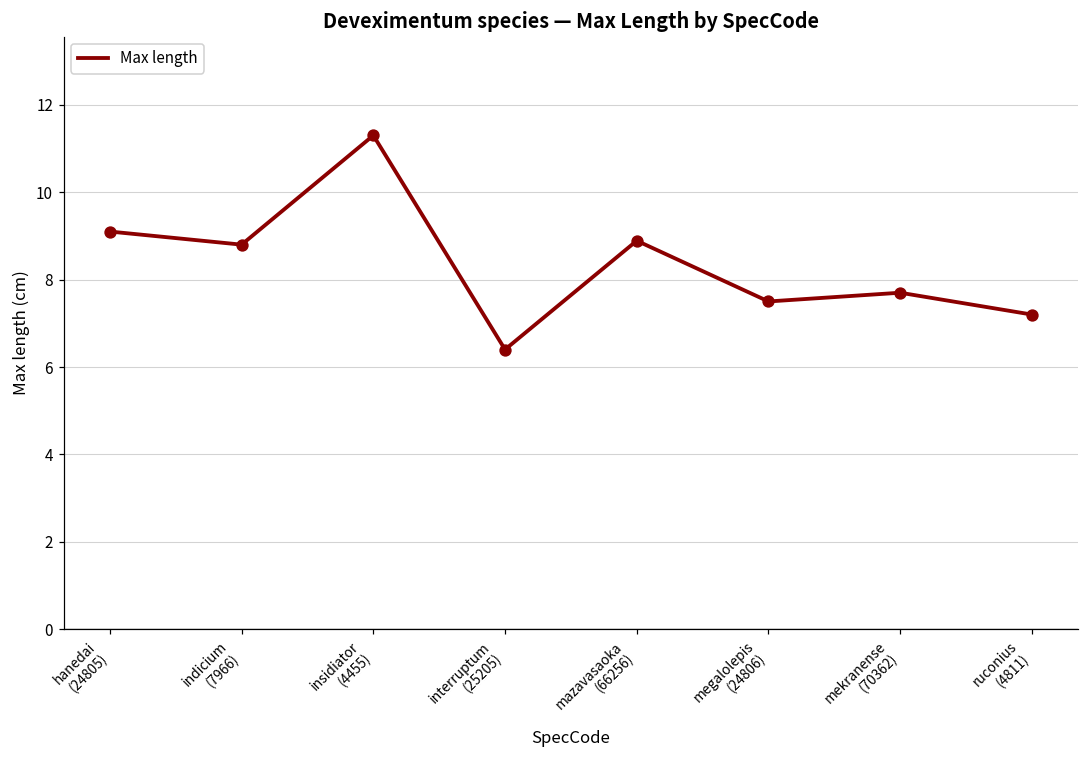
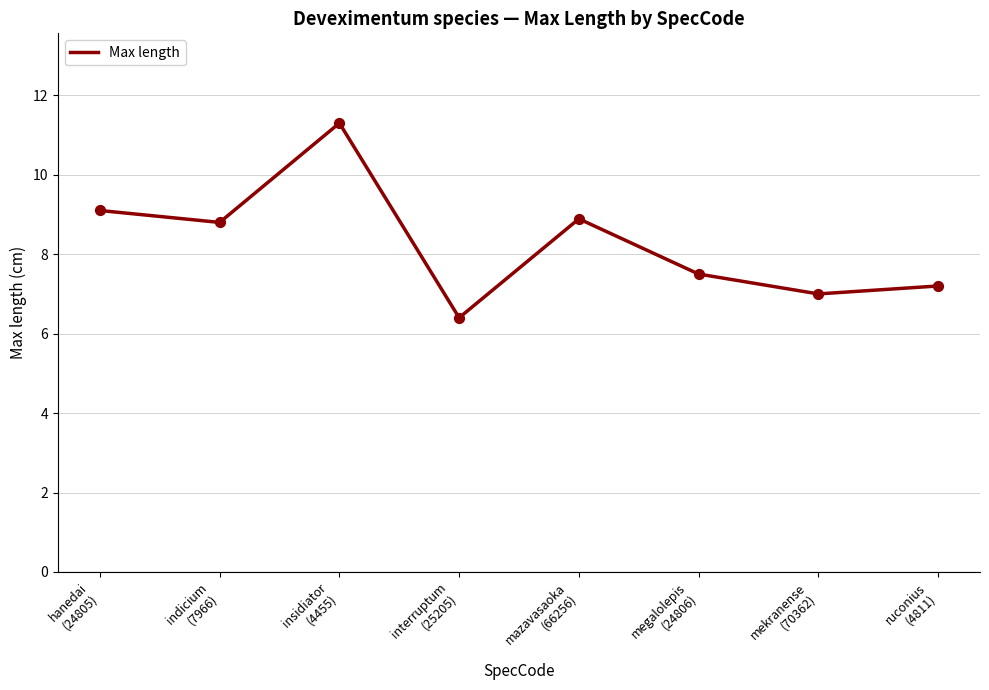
  {
    "hanedai (24805)": 9.1,
    "indicium (7966)": 8.8,
    "insidiator (4455)": 11.3,
    "interruptum (25205)": 6.4,
    "mazavasaoka (66256)": 8.9,
    "megalolepis (24806)": 7.5,
-   "mekranense (70362)": 7.7,
+   "mekranense (70362)": 7.0,
    "ruconius (4811)": 7.2
  }
